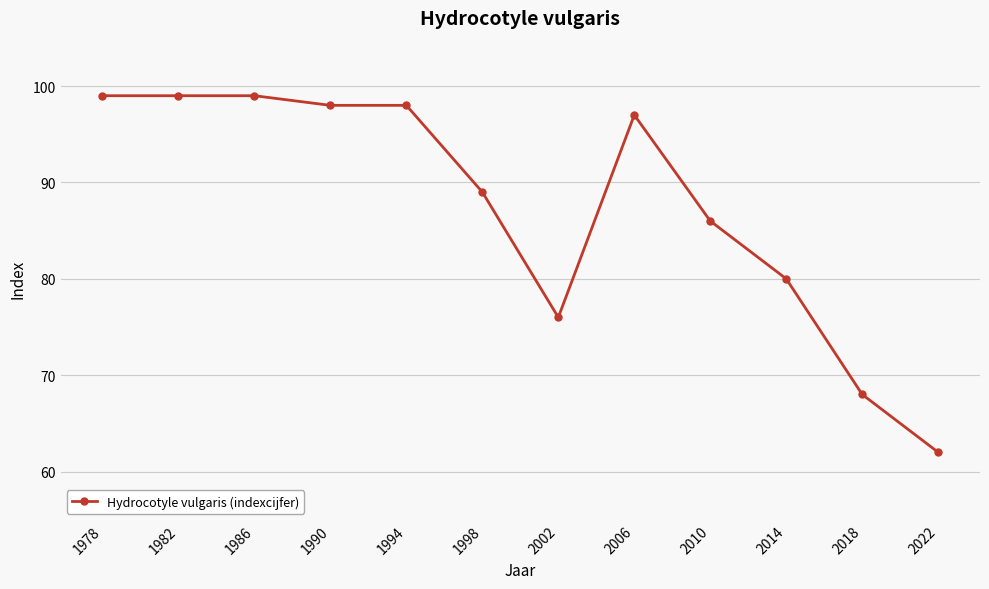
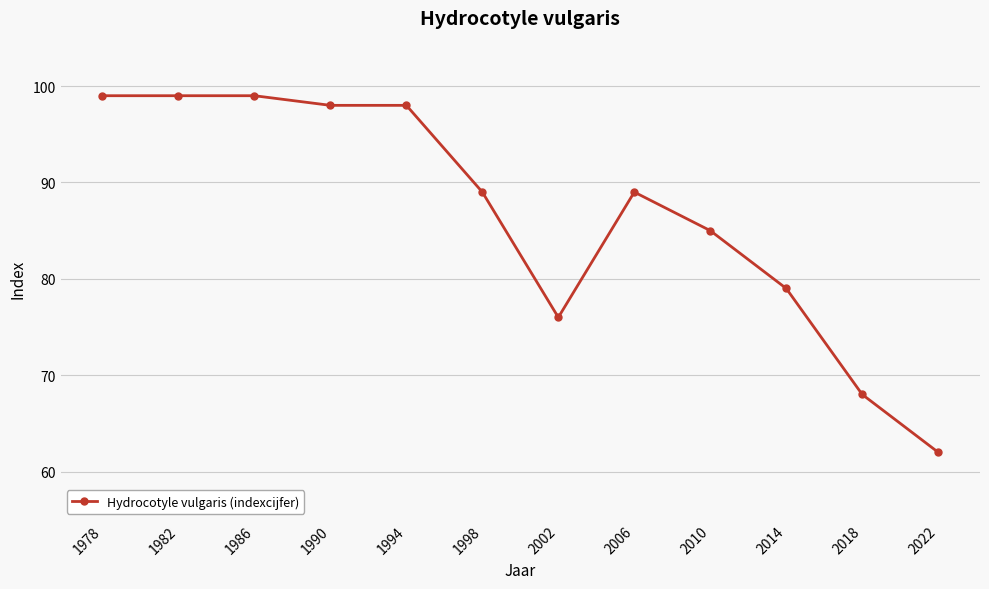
  {
    "1978": 99,
    "1982": 99,
    "1986": 99,
    "1990": 98,
    "1994": 98,
    "1998": 89,
    "2002": 76,
-   "2006": 97,
-   "2010": 86,
-   "2014": 80,
+   "2006": 89,
+   "2010": 85,
+   "2014": 79,
    "2018": 68,
    "2022": 62
  }
